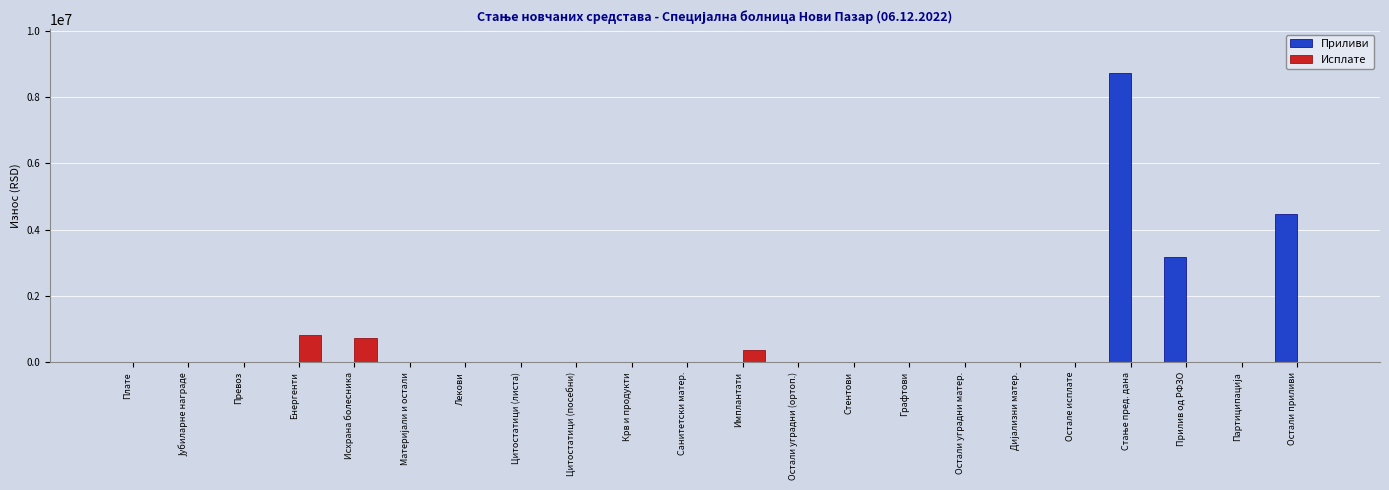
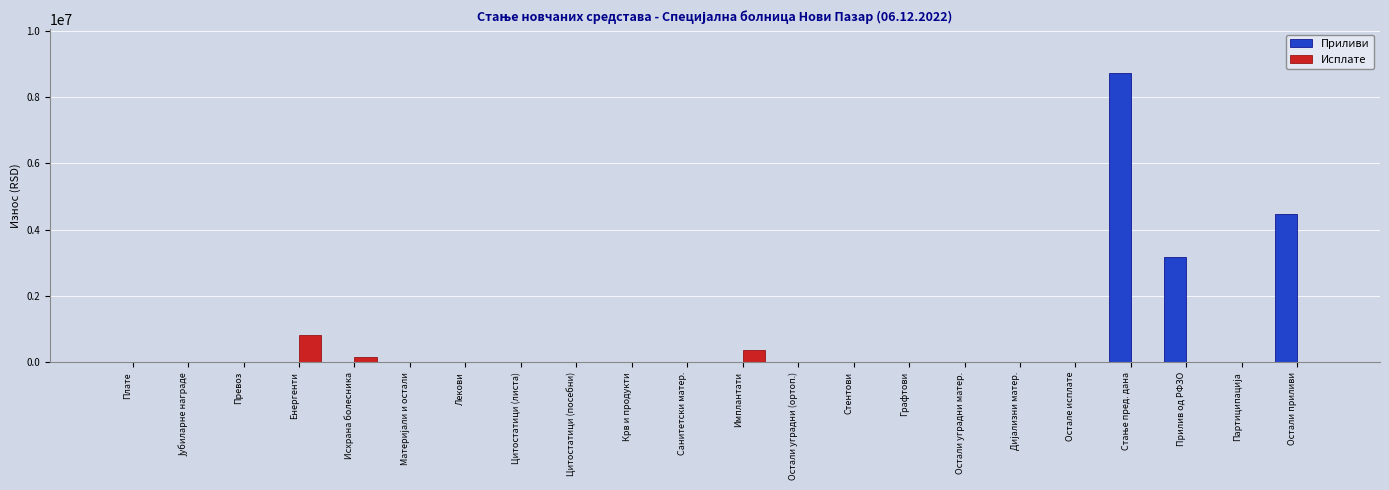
  {
    "Приливи": {
      "Плате": 0,
      "Јубиларне награде": 0,
      "Превоз": 0,
      "Енергенти": 0,
      "Исхрана болесника": 0,
      "Материјали и остали": 0,
      "Лекови": 0,
      "Цитостатици (листа)": 0,
      "Цитостатици (посебни)": 0,
      "Крв и продукти": 0,
      "Санитетски матер.": 0,
      "Имплантати": 0,
      "Остали уградни (ортоп.)": 0,
      "Стентови": 0,
      "Графтови": 0,
      "Остали уградни матер.": 0,
      "Дијализни матер.": 0,
      "Остале исплате": 0,
      "Стање пред. дана": 8700000,
      "Прилив од РФЗО": 3200000,
      "Партиципација": 0,
      "Остали приливи": 4500000
    },
    "Исплате": {
      "Плате": 0,
      "Јубиларне награде": 0,
      "Превоз": 0,
      "Енергенти": 800000,
-     "Исхрана болесника": 700000,
+     "Исхрана болесника": 200000,
      "Материјали и остали": 0,
      "Лекови": 0,
      "Цитостатици (листа)": 0,
      "Цитостатици (посебни)": 0,
      "Крв и продукти": 0,
      "Санитетски матер.": 0,
      "Имплантати": 400000,
      "Остали уградни (ортоп.)": 0,
      "Стентови": 0,
      "Графтови": 0,
      "Остали уградни матер.": 0,
      "Дијализни матер.": 0,
      "Остале исплате": 0,
      "Стање пред. дана": 0,
      "Прилив од РФЗО": 0,
      "Партиципација": 0,
      "Остали приливи": 0
    }
  }
